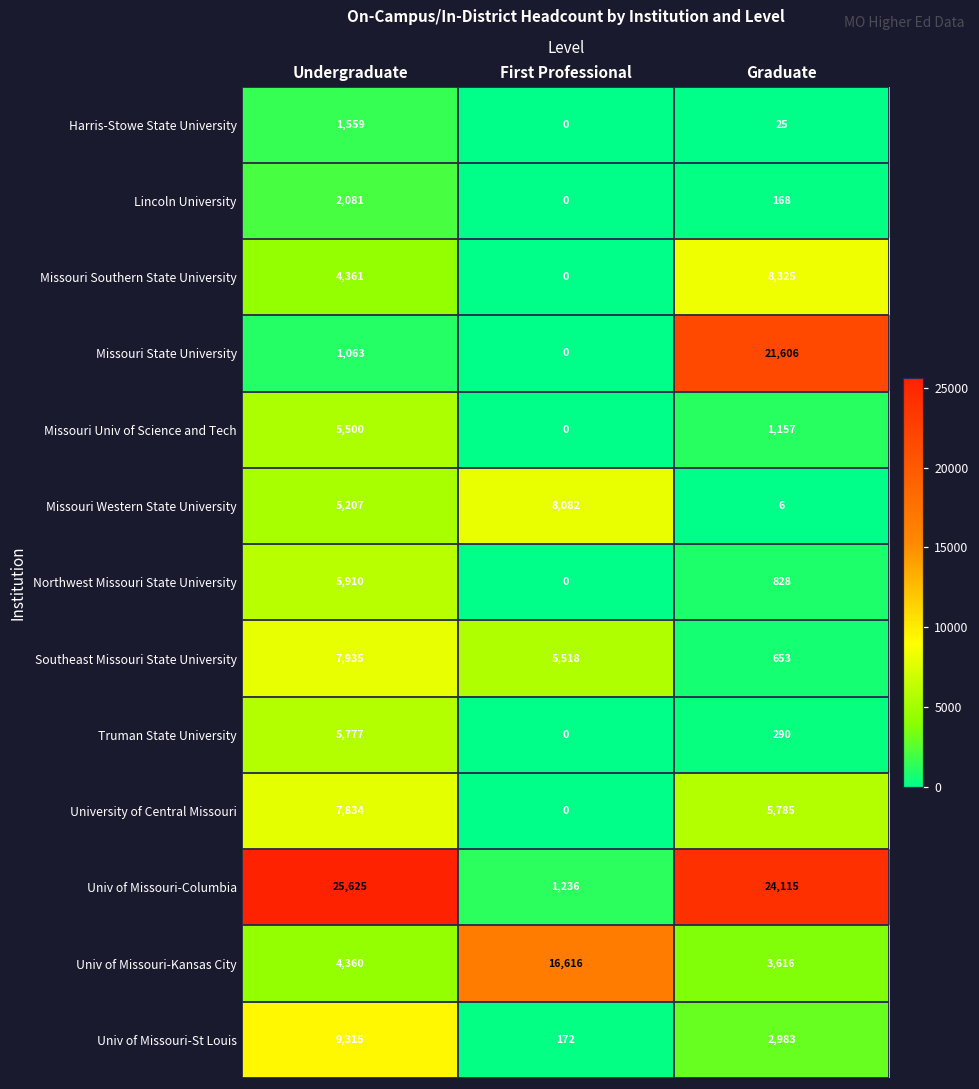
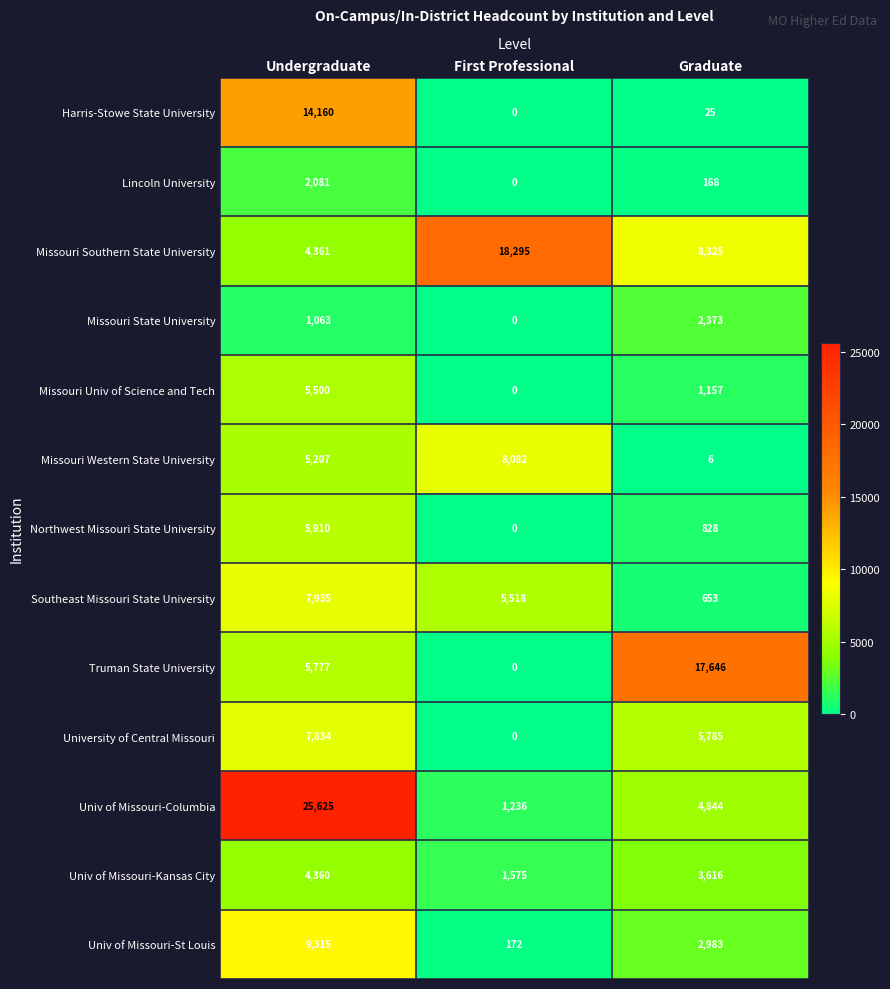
  {
    "Harris-Stowe State University": {
-     "Undergraduate": "1,559",
+     "Undergraduate": "14,160",
      "First Professional": "0",
      "Graduate": "25"
    },
    "Lincoln University": {
      "Undergraduate": "2,081",
      "First Professional": "0",
      "Graduate": "168"
    },
    "Missouri Southern State University": {
      "Undergraduate": "4,361",
-     "First Professional": "0",
+     "First Professional": "18,295",
      "Graduate": "8,325"
    },
    "Missouri State University": {
      "Undergraduate": "1,063",
      "First Professional": "0",
-     "Graduate": "21,606"
+     "Graduate": "2,373"
    },
    "Missouri Univ of Science and Tech": {
      "Undergraduate": "5,500",
      "First Professional": "0",
      "Graduate": "1,157"
    },
    "Missouri Western State University": {
      "Undergraduate": "5,207",
      "First Professional": "8,082",
      "Graduate": "6"
    },
    "Northwest Missouri State University": {
      "Undergraduate": "5,910",
      "First Professional": "0",
      "Graduate": "828"
    },
    "Southeast Missouri State University": {
      "Undergraduate": "7,935",
      "First Professional": "5,518",
      "Graduate": "653"
    },
    "Truman State University": {
      "Undergraduate": "5,777",
      "First Professional": "0",
-     "Graduate": "290"
+     "Graduate": "17,646"
    },
    "University of Central Missouri": {
      "Undergraduate": "7,834",
      "First Professional": "0",
      "Graduate": "5,785"
    },
    "Univ of Missouri-Columbia": {
      "Undergraduate": "25,625",
      "First Professional": "1,236",
-     "Graduate": "24,115"
+     "Graduate": "4,844"
    },
    "Univ of Missouri-Kansas City": {
      "Undergraduate": "4,360",
-     "First Professional": "16,616",
+     "First Professional": "1,575",
      "Graduate": "3,616"
    },
    "Univ of Missouri-St Louis": {
      "Undergraduate": "9,315",
      "First Professional": "172",
      "Graduate": "2,983"
    }
  }
